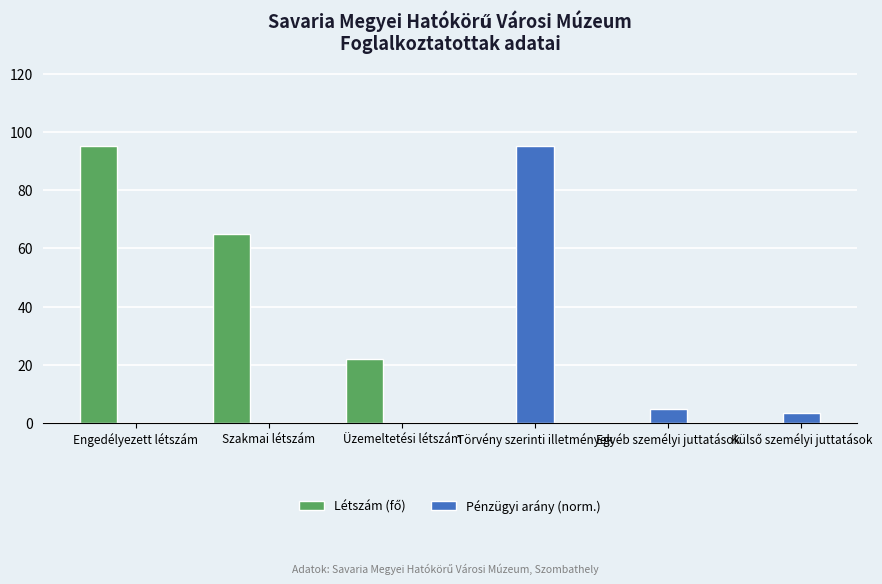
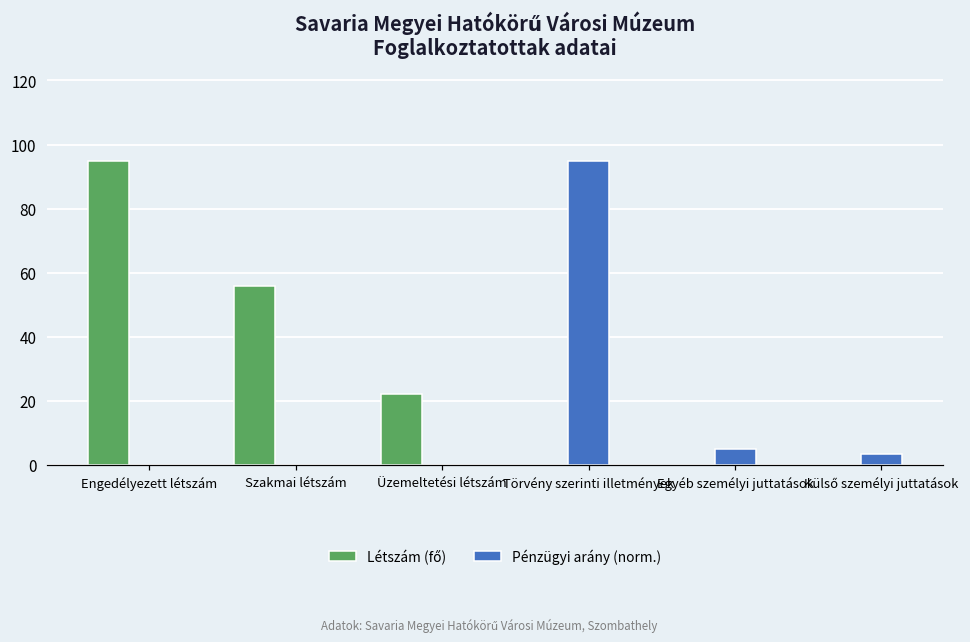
  {
    "Létszám (fő)": {
      "Engedélyezett létszám": 95,
-     "Szakmai létszám": 65,
+     "Szakmai létszám": 56,
      "Üzemeltetési létszám": 22,
      "Törvény szerinti illetmények": 0,
      "Egyéb személyi juttatások": 0,
      "Külső személyi juttatások": 0
    },
    "Pénzügyi arány (norm.)": {
      "Engedélyezett létszám": 0,
      "Szakmai létszám": 0,
      "Üzemeltetési létszám": 0,
      "Törvény szerinti illetmények": 95,
      "Egyéb személyi juttatások": 5,
      "Külső személyi juttatások": 3
    }
  }
